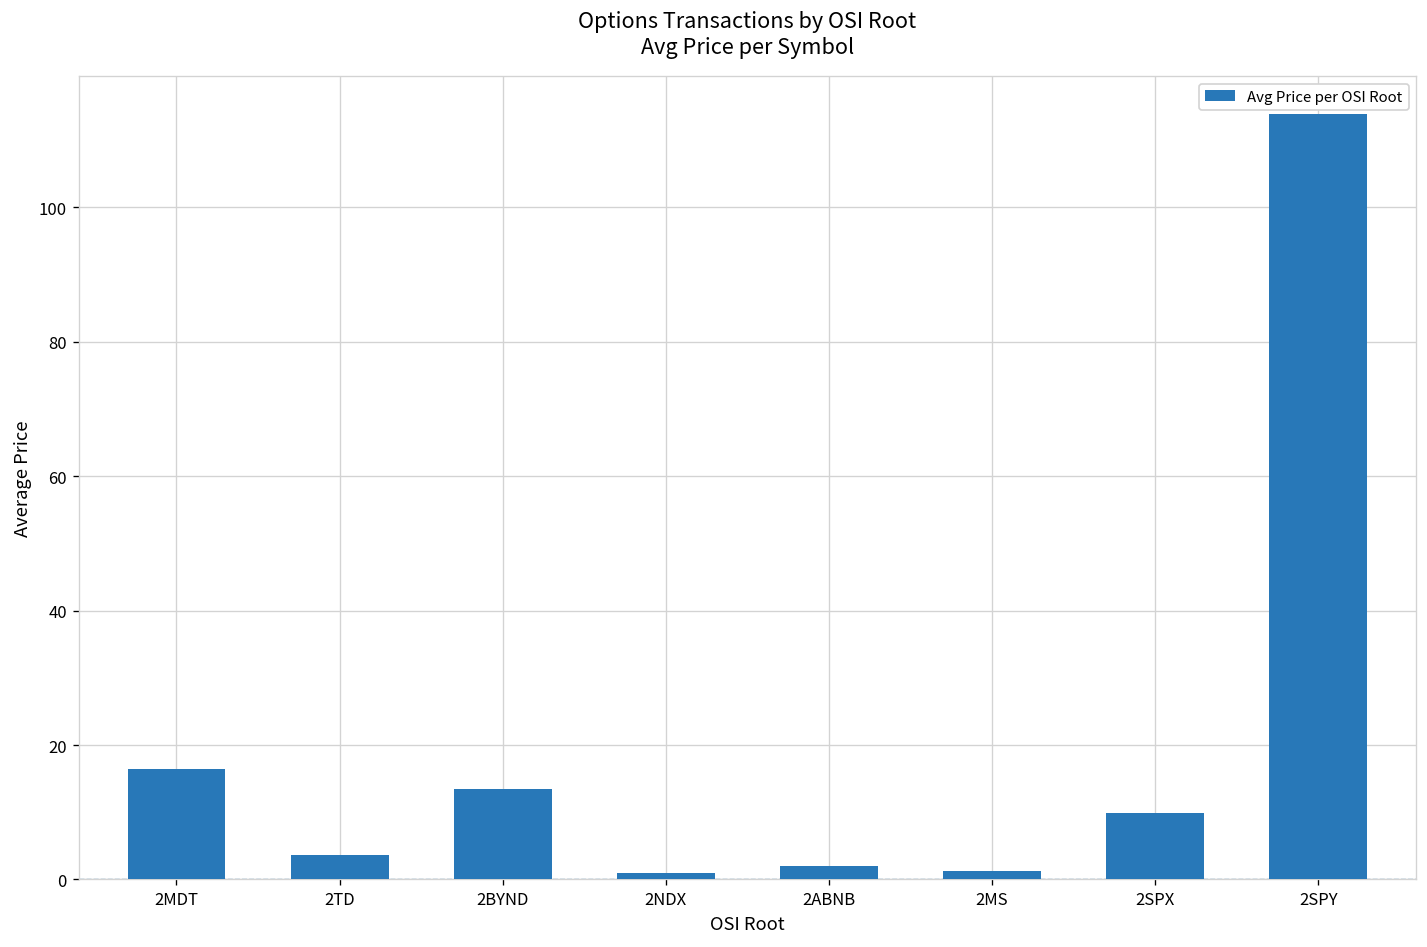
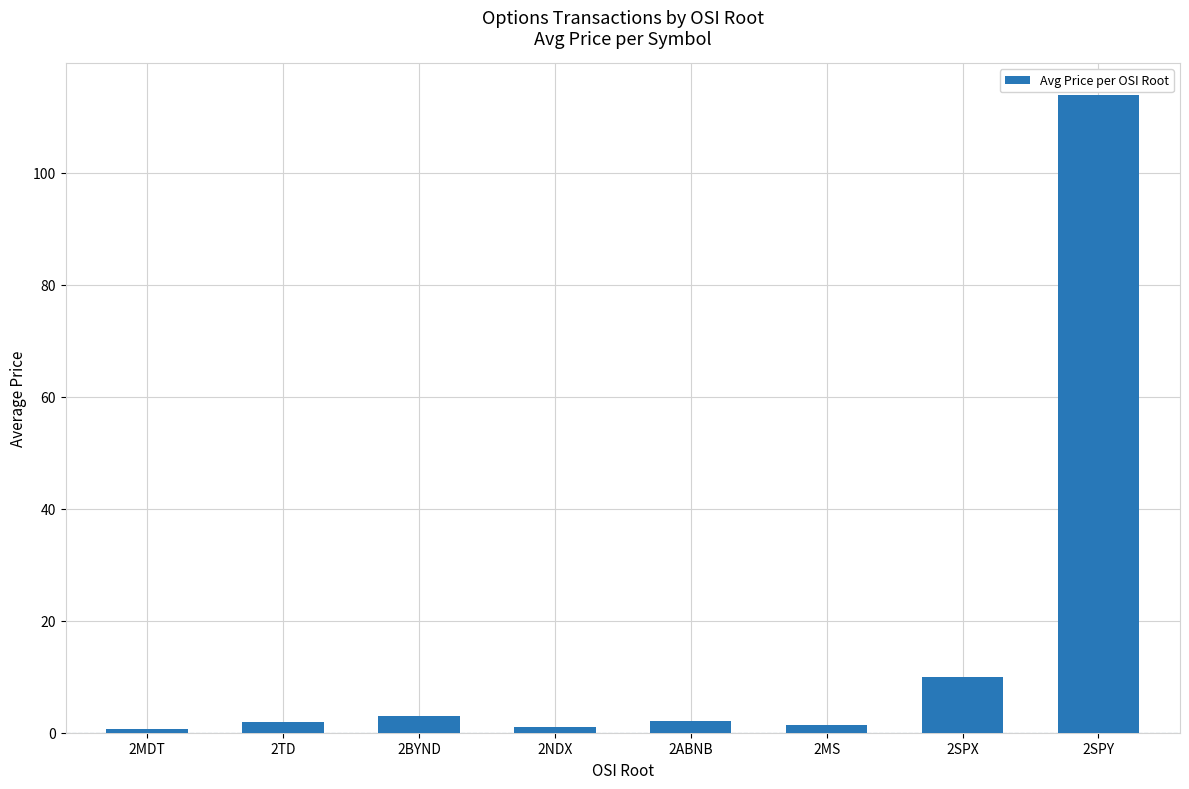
  {
-   "2MDT": 16,
-   "2TD": 4,
-   "2BYND": 13,
+   "2MDT": 1,
+   "2TD": 2,
+   "2BYND": 3,
    "2NDX": 1,
    "2ABNB": 2,
    "2MS": 1,
    "2SPX": 10,
    "2SPY": 114
  }
